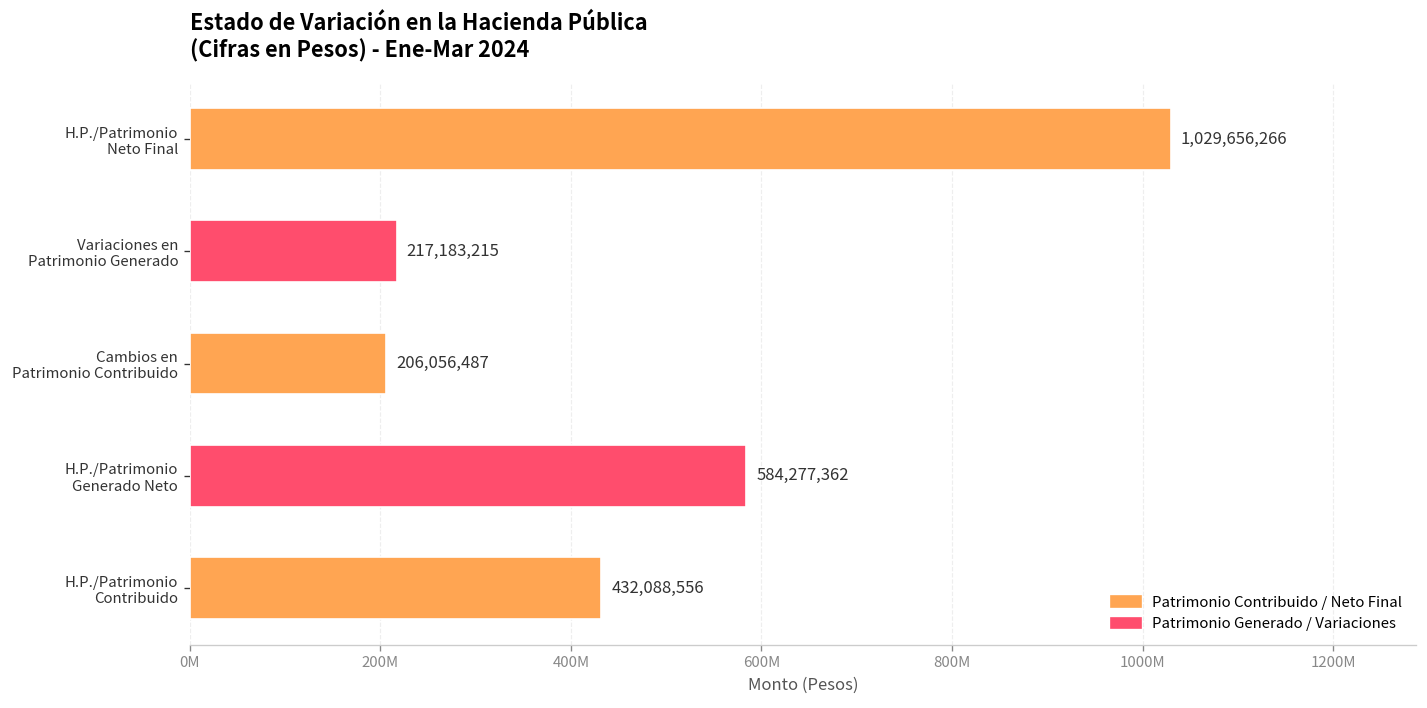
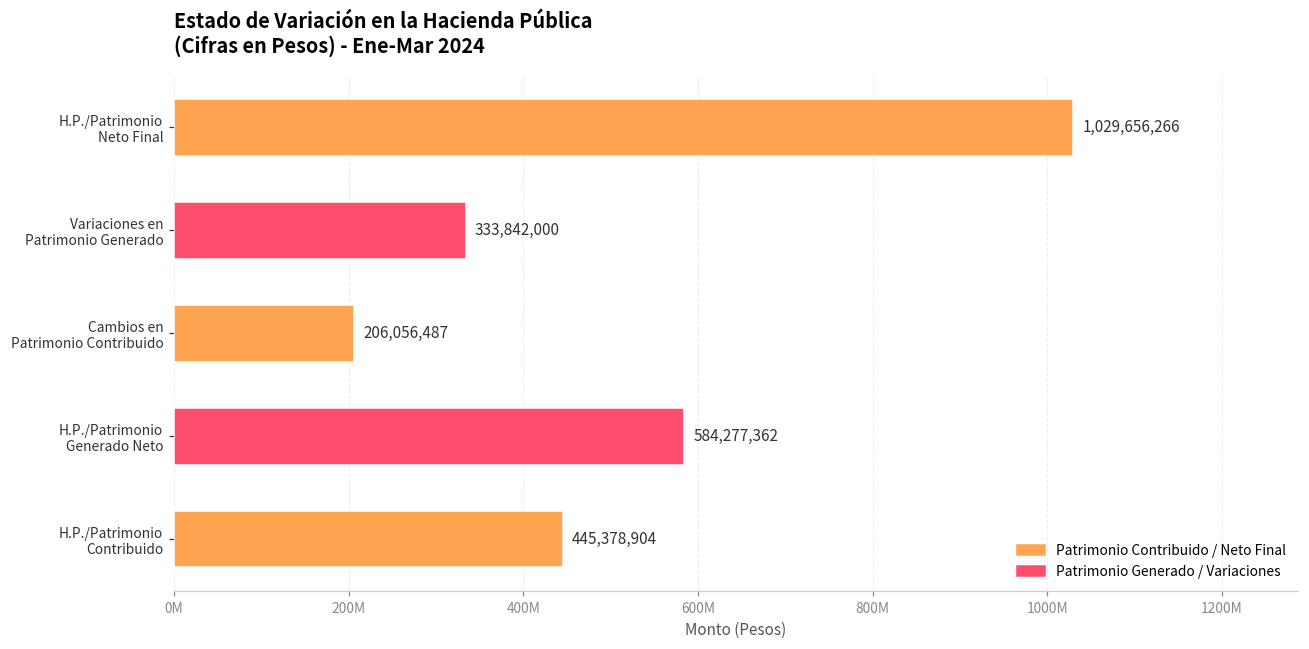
  {
    "H.P./Patrimonio Neto Final": "1,029,656,266",
-   "Variaciones en Patrimonio Generado": "217,183,215",
+   "Variaciones en Patrimonio Generado": "333,842,000",
    "Cambios en Patrimonio Contribuido": "206,056,487",
    "H.P./Patrimonio Generado Neto": "584,277,362",
-   "H.P./Patrimonio Contribuido": "432,088,556"
+   "H.P./Patrimonio Contribuido": "445,378,904"
  }
